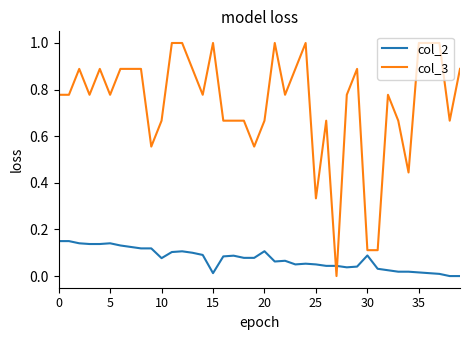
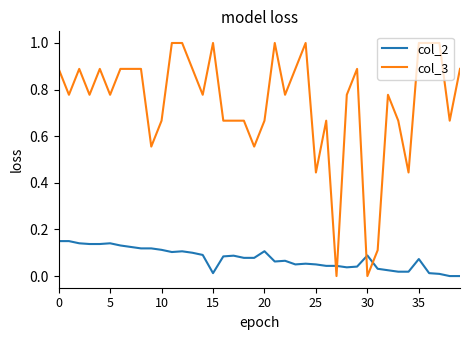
  {
    "col_2": {
      "0": 0.15,
      "5": 0.14,
-     "10": 0.08,
+     "10": 0.11,
      "15": 0.01,
      "20": 0.11,
      "25": 0.05,
      "30": 0.09,
-     "35": 0.02
+     "35": 0.07
    },
    "col_3": {
-     "0": 0.78,
+     "0": 0.89,
      "5": 0.78,
      "10": 0.67,
      "15": 1.00,
      "20": 0.67,
-     "25": 0.33,
-     "30": 0.11
+     "25": 0.44,
+     "30": 0.00
    }
  }
